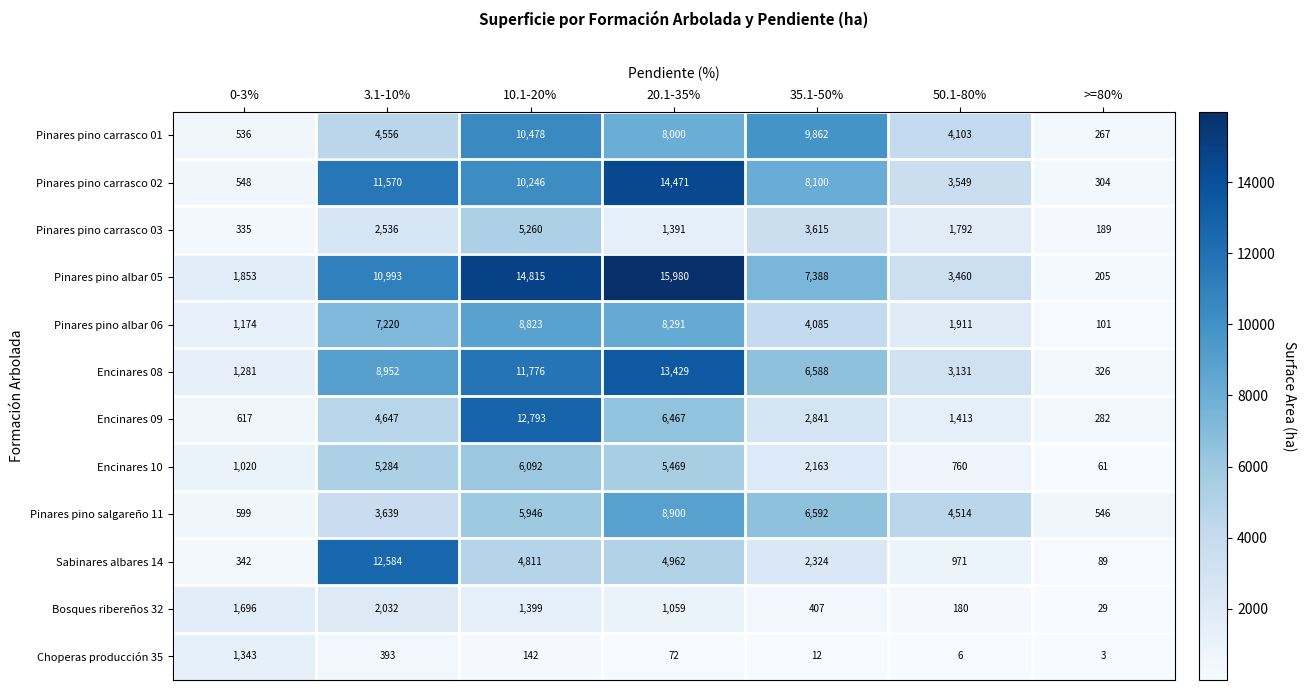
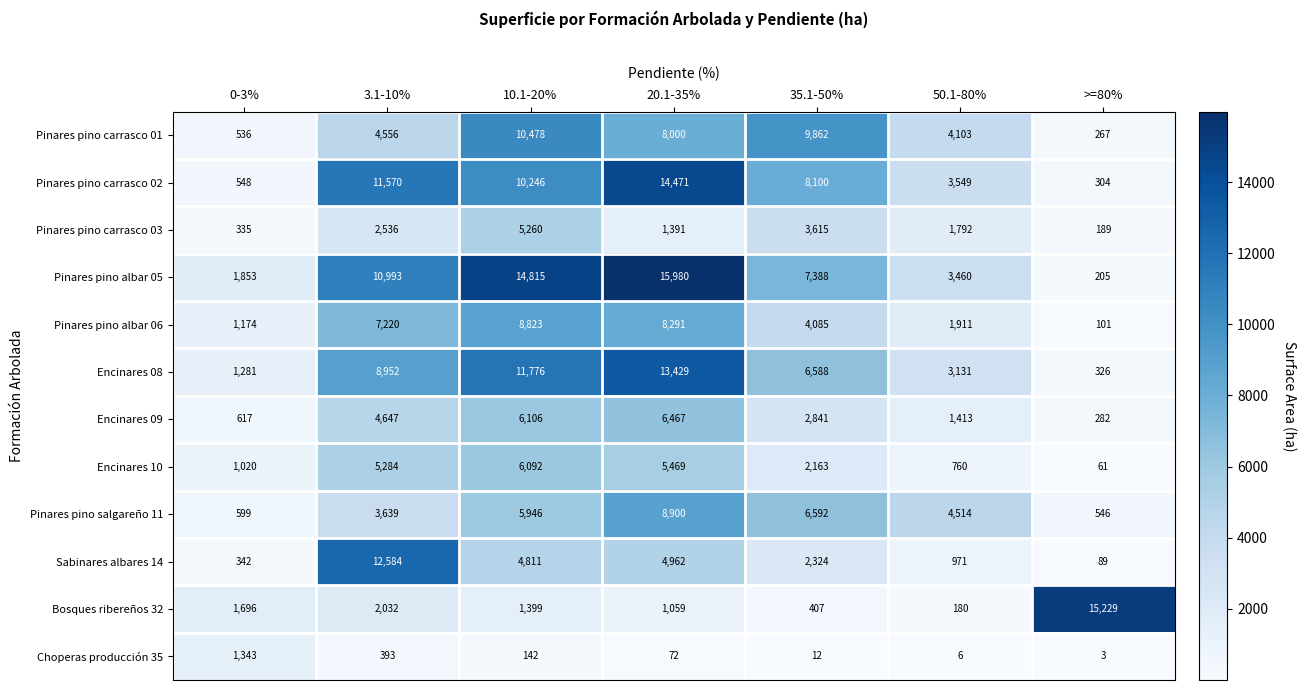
  {
    "Pinares pino carrasco 01": {
      "0-3%": "536",
      "3.1-10%": "4,556",
      "10.1-20%": "10,478",
      "20.1-35%": "8,000",
      "35.1-50%": "9,862",
      "50.1-80%": "4,103",
      ">=80%": "267"
    },
    "Pinares pino carrasco 02": {
      "0-3%": "548",
      "3.1-10%": "11,570",
      "10.1-20%": "10,246",
      "20.1-35%": "14,471",
      "35.1-50%": "8,100",
      "50.1-80%": "3,549",
      ">=80%": "304"
    },
    "Pinares pino carrasco 03": {
      "0-3%": "335",
      "3.1-10%": "2,536",
      "10.1-20%": "5,260",
      "20.1-35%": "1,391",
      "35.1-50%": "3,615",
      "50.1-80%": "1,792",
      ">=80%": "189"
    },
    "Pinares pino albar 05": {
      "0-3%": "1,853",
      "3.1-10%": "10,993",
      "10.1-20%": "14,815",
      "20.1-35%": "15,980",
      "35.1-50%": "7,388",
      "50.1-80%": "3,460",
      ">=80%": "205"
    },
    "Pinares pino albar 06": {
      "0-3%": "1,174",
      "3.1-10%": "7,220",
      "10.1-20%": "8,823",
      "20.1-35%": "8,291",
      "35.1-50%": "4,085",
      "50.1-80%": "1,911",
      ">=80%": "101"
    },
    "Encinares 08": {
      "0-3%": "1,281",
      "3.1-10%": "8,952",
      "10.1-20%": "11,776",
      "20.1-35%": "13,429",
      "35.1-50%": "6,588",
      "50.1-80%": "3,131",
      ">=80%": "326"
    },
    "Encinares 09": {
      "0-3%": "617",
      "3.1-10%": "4,647",
-     "10.1-20%": "12,793",
+     "10.1-20%": "6,106",
      "20.1-35%": "6,467",
      "35.1-50%": "2,841",
      "50.1-80%": "1,413",
      ">=80%": "282"
    },
    "Encinares 10": {
      "0-3%": "1,020",
      "3.1-10%": "5,284",
      "10.1-20%": "6,092",
      "20.1-35%": "5,469",
      "35.1-50%": "2,163",
      "50.1-80%": "760",
      ">=80%": "61"
    },
    "Pinares pino salgareño 11": {
      "0-3%": "599",
      "3.1-10%": "3,639",
      "10.1-20%": "5,946",
      "20.1-35%": "8,900",
      "35.1-50%": "6,592",
      "50.1-80%": "4,514",
      ">=80%": "546"
    },
    "Sabinares albares 14": {
      "0-3%": "342",
      "3.1-10%": "12,584",
      "10.1-20%": "4,811",
      "20.1-35%": "4,962",
      "35.1-50%": "2,324",
      "50.1-80%": "971",
      ">=80%": "89"
    },
    "Bosques ribereños 32": {
      "0-3%": "1,696",
      "3.1-10%": "2,032",
      "10.1-20%": "1,399",
      "20.1-35%": "1,059",
      "35.1-50%": "407",
      "50.1-80%": "180",
-     ">=80%": "29"
+     ">=80%": "15,229"
    },
    "Choperas producción 35": {
      "0-3%": "1,343",
      "3.1-10%": "393",
      "10.1-20%": "142",
      "20.1-35%": "72",
      "35.1-50%": "12",
      "50.1-80%": "6",
      ">=80%": "3"
    }
  }
